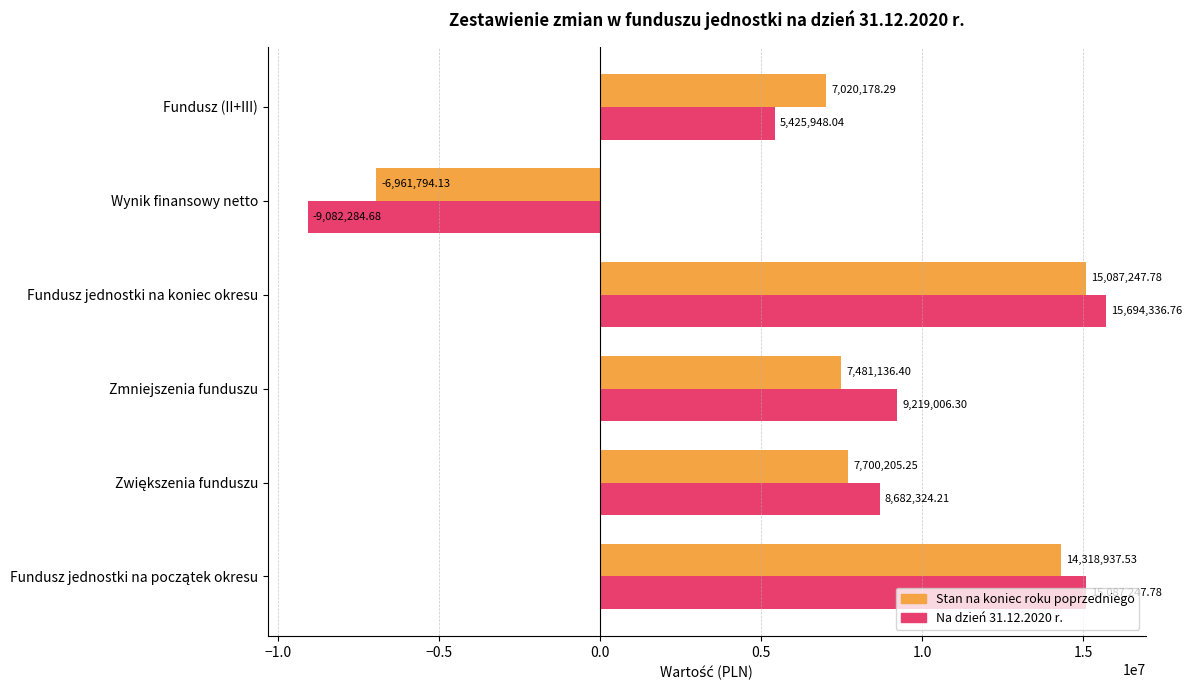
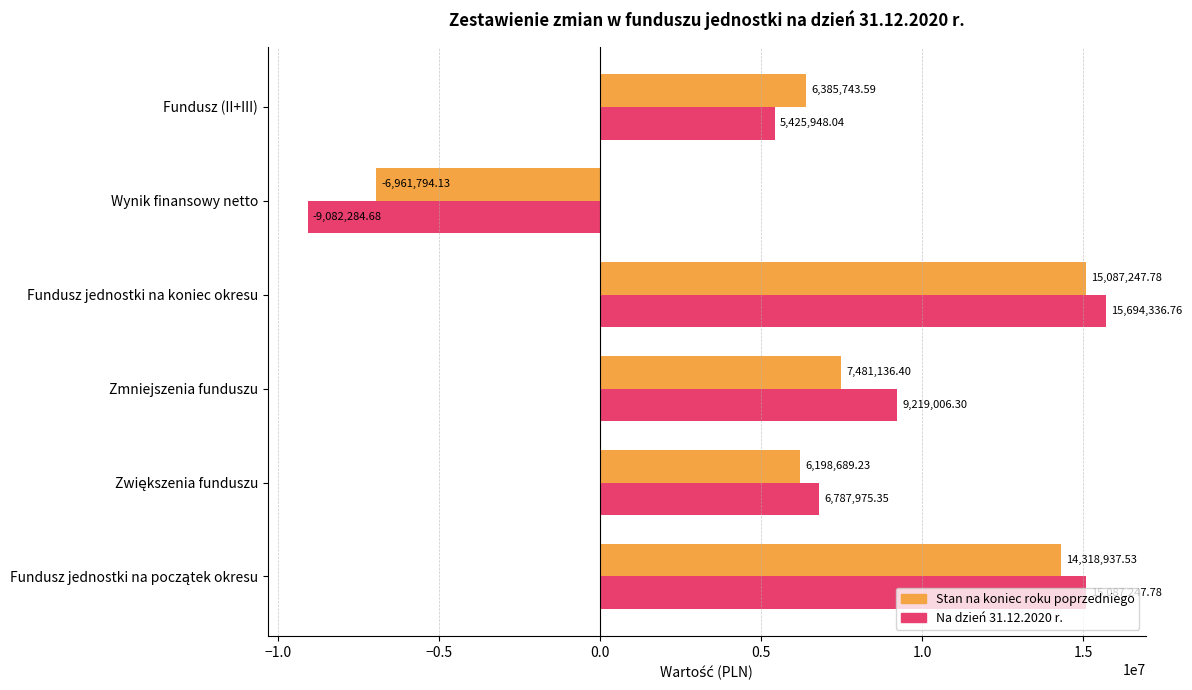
  {
    "Stan na koniec roku poprzedniego": {
-     "Fundusz (II+III)": "7,020,178.29",
+     "Fundusz (II+III)": "6,385,743.59",
      "Wynik finansowy netto": "-6,961,794.13",
      "Fundusz jednostki na koniec okresu": "15,087,247.78",
      "Zmniejszenia funduszu": "7,481,136.40",
-     "Zwiększenia funduszu": "7,700,205.25",
+     "Zwiększenia funduszu": "6,198,689.23",
      "Fundusz jednostki na początek okresu": "14,318,937.53"
    },
    "Na dzień 31.12.2020 r.": {
      "Fundusz (II+III)": "5,425,948.04",
      "Wynik finansowy netto": "-9,082,284.68",
      "Fundusz jednostki na koniec okresu": "15,694,336.76",
      "Zmniejszenia funduszu": "9,219,006.30",
-     "Zwiększenia funduszu": "8,682,324.21"
+     "Zwiększenia funduszu": "6,787,975.35"
    }
  }
